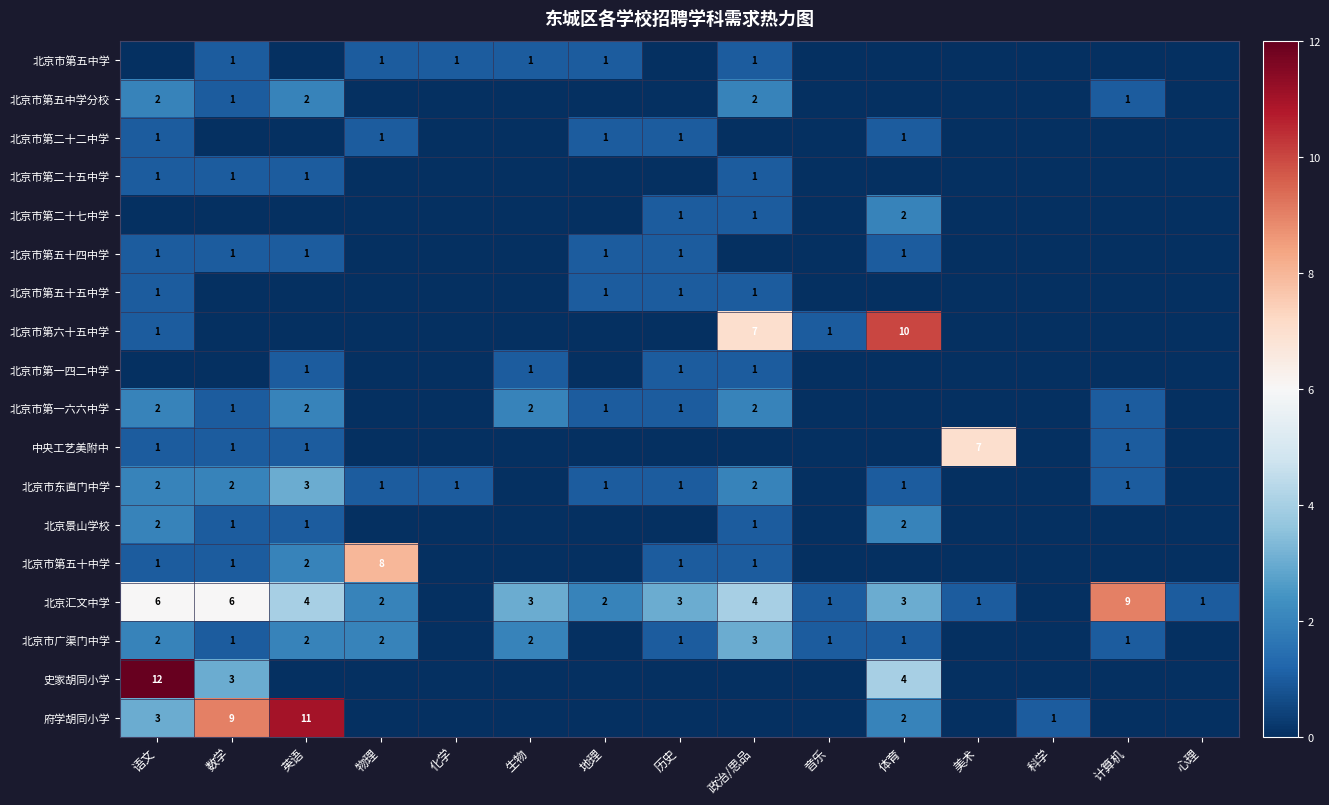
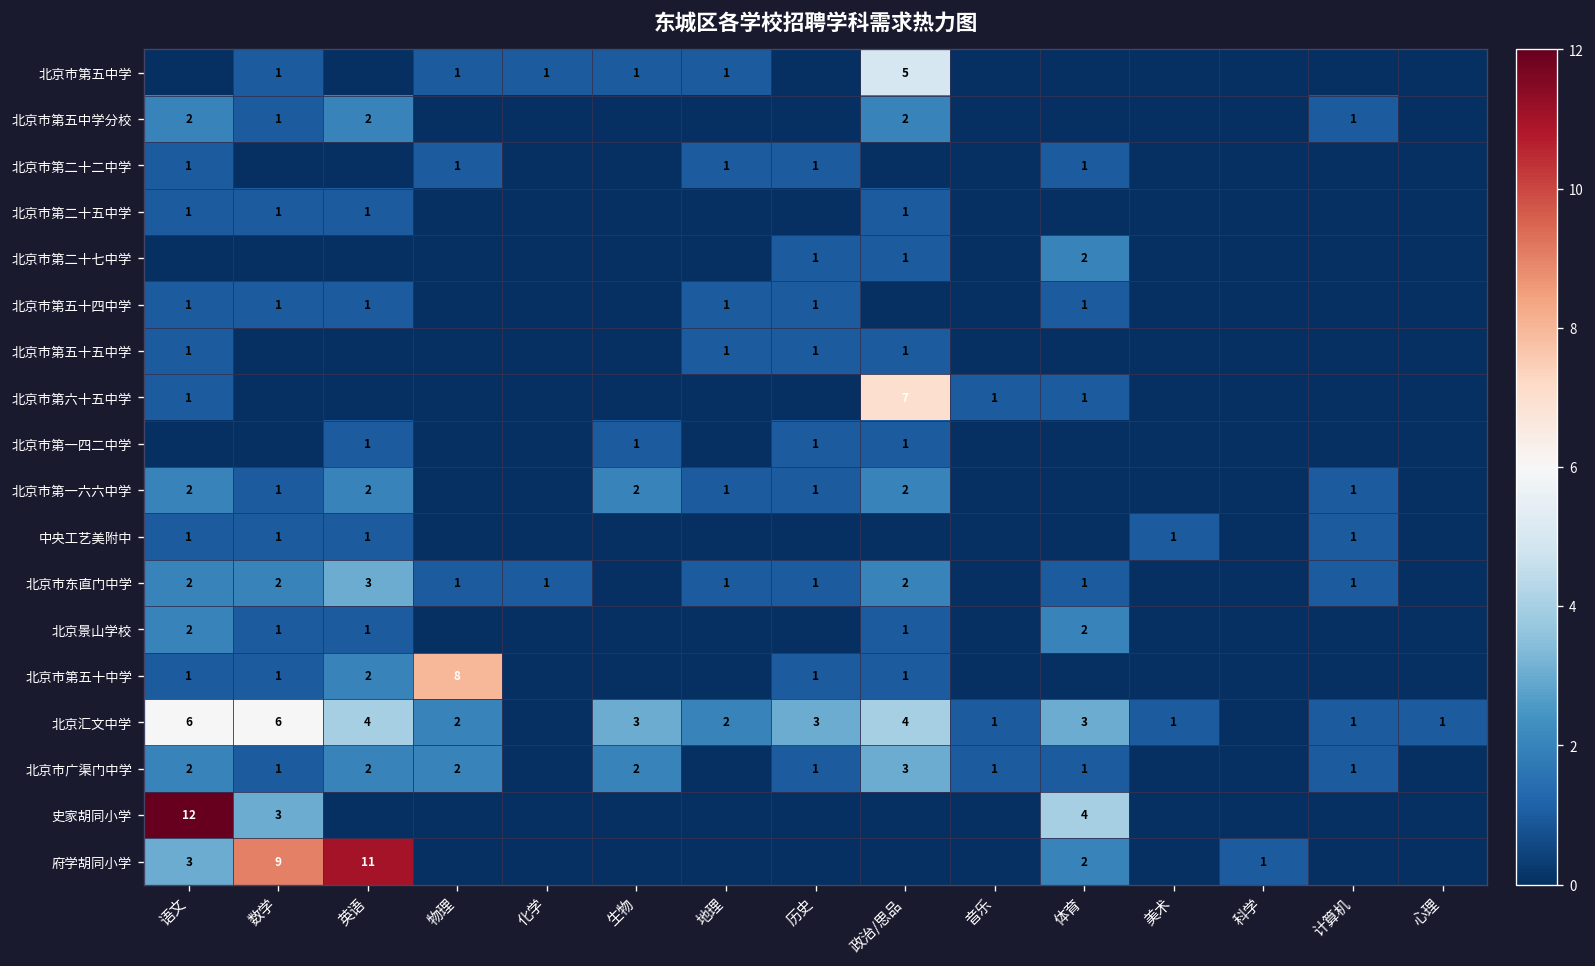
  {
    "北京市第五中学": {
      "数学": 1,
      "物理": 1,
      "化学": 1,
      "生物": 1,
      "地理": 1,
-     "政治/思品": 1
+     "政治/思品": 5
    },
    "北京市第五中学分校": {
      "语文": 2,
      "数学": 1,
      "英语": 2,
      "政治/思品": 2,
      "计算机": 1
    },
    "北京市第二十二中学": {
      "语文": 1,
      "物理": 1,
      "地理": 1,
      "历史": 1,
      "体育": 1
    },
    "北京市第二十五中学": {
      "语文": 1,
      "数学": 1,
      "英语": 1,
      "政治/思品": 1
    },
    "北京市第二十七中学": {
      "历史": 1,
      "政治/思品": 1,
      "体育": 2
    },
    "北京市第五十四中学": {
      "语文": 1,
      "数学": 1,
      "英语": 1,
      "地理": 1,
      "历史": 1,
      "体育": 1
    },
    "北京市第五十五中学": {
      "语文": 1,
      "地理": 1,
      "历史": 1,
      "政治/思品": 1
    },
    "北京市第六十五中学": {
      "语文": 1,
      "政治/思品": 7,
      "音乐": 1,
-     "体育": 10
+     "体育": 1
    },
    "北京市第一四二中学": {
      "英语": 1,
      "生物": 1,
      "历史": 1,
      "政治/思品": 1
    },
    "北京市第一六六中学": {
      "语文": 2,
      "数学": 1,
      "英语": 2,
      "生物": 2,
      "地理": 1,
      "历史": 1,
      "政治/思品": 2,
      "计算机": 1
    },
    "中央工艺美附中": {
      "语文": 1,
      "数学": 1,
      "英语": 1,
-     "美术": 7,
+     "美术": 1,
      "计算机": 1
    },
    "北京市东直门中学": {
      "语文": 2,
      "数学": 2,
      "英语": 3,
      "物理": 1,
      "化学": 1,
      "地理": 1,
      "历史": 1,
      "政治/思品": 2,
      "体育": 1,
      "计算机": 1
    },
    "北京景山学校": {
      "语文": 2,
      "数学": 1,
      "英语": 1,
      "政治/思品": 1,
      "体育": 2
    },
    "北京市第五十中学": {
      "语文": 1,
      "数学": 1,
      "英语": 2,
      "物理": 8,
      "历史": 1,
      "政治/思品": 1
    },
    "北京汇文中学": {
      "语文": 6,
      "数学": 6,
      "英语": 4,
      "物理": 2,
      "生物": 3,
      "地理": 2,
      "历史": 3,
      "政治/思品": 4,
      "音乐": 1,
      "体育": 3,
      "美术": 1,
-     "计算机": 9,
+     "计算机": 1,
      "心理": 1
    },
    "北京市广渠门中学": {
      "语文": 2,
      "数学": 1,
      "英语": 2,
      "物理": 2,
      "生物": 2,
      "历史": 1,
      "政治/思品": 3,
      "音乐": 1,
      "体育": 1,
      "计算机": 1
    },
    "史家胡同小学": {
      "语文": 12,
      "数学": 3,
      "体育": 4
    },
    "府学胡同小学": {
      "语文": 3,
      "数学": 9,
      "英语": 11,
      "体育": 2,
      "科学": 1
    }
  }
